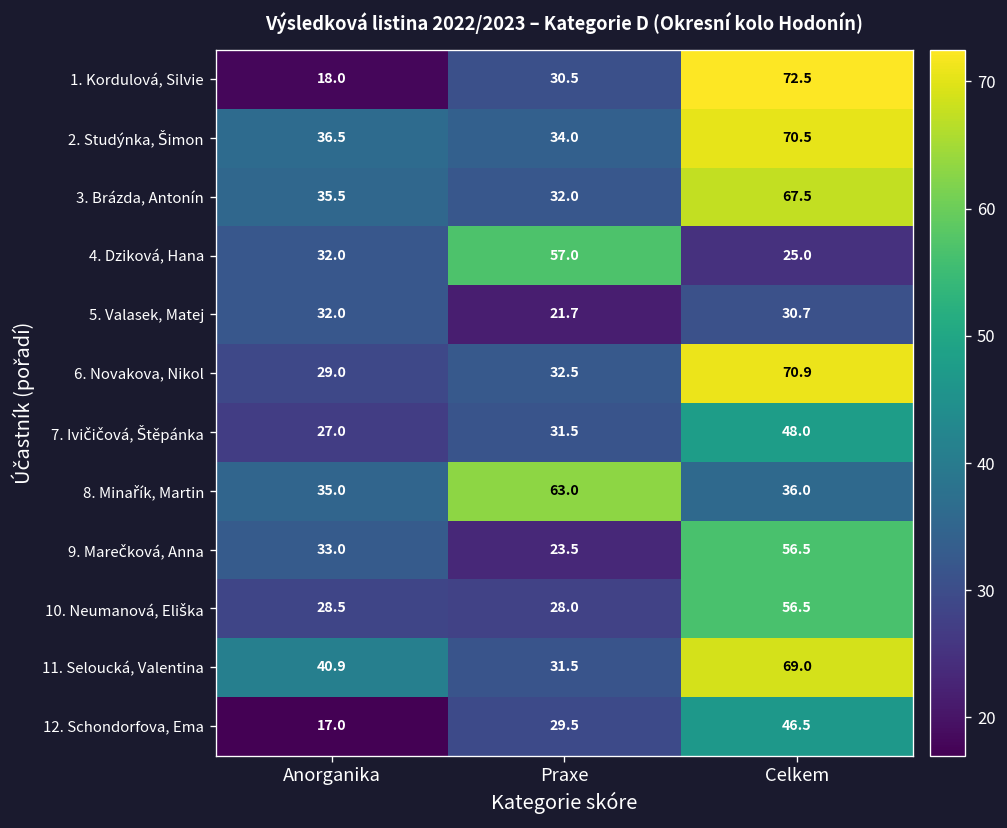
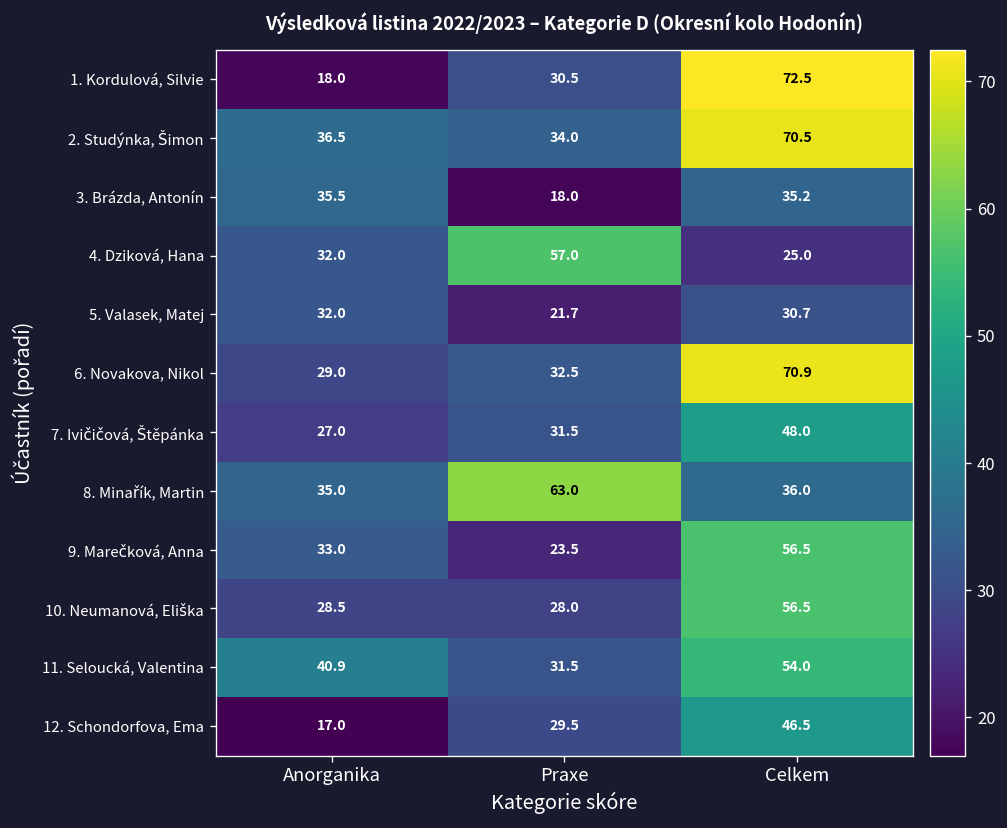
  {
    "1. Kordulová, Silvie": {
      "Anorganika": 18.0,
      "Praxe": 30.5,
      "Celkem": 72.5
    },
    "2. Studýnka, Šimon": {
      "Anorganika": 36.5,
      "Praxe": 34.0,
      "Celkem": 70.5
    },
    "3. Brázda, Antonín": {
      "Anorganika": 35.5,
-     "Praxe": 32.0,
-     "Celkem": 67.5
+     "Praxe": 18.0,
+     "Celkem": 35.2
    },
    "4. Dziková, Hana": {
      "Anorganika": 32.0,
      "Praxe": 57.0,
      "Celkem": 25.0
    },
    "5. Valasek, Matej": {
      "Anorganika": 32.0,
      "Praxe": 21.7,
      "Celkem": 30.7
    },
    "6. Novakova, Nikol": {
      "Anorganika": 29.0,
      "Praxe": 32.5,
      "Celkem": 70.9
    },
    "7. Ivičičová, Štěpánka": {
      "Anorganika": 27.0,
      "Praxe": 31.5,
      "Celkem": 48.0
    },
    "8. Minařík, Martin": {
      "Anorganika": 35.0,
      "Praxe": 63.0,
      "Celkem": 36.0
    },
    "9. Marečková, Anna": {
      "Anorganika": 33.0,
      "Praxe": 23.5,
      "Celkem": 56.5
    },
    "10. Neumanová, Eliška": {
      "Anorganika": 28.5,
      "Praxe": 28.0,
      "Celkem": 56.5
    },
    "11. Seloucká, Valentina": {
      "Anorganika": 40.9,
      "Praxe": 31.5,
-     "Celkem": 69.0
+     "Celkem": 54.0
    },
    "12. Schondorfova, Ema": {
      "Anorganika": 17.0,
      "Praxe": 29.5,
      "Celkem": 46.5
    }
  }
